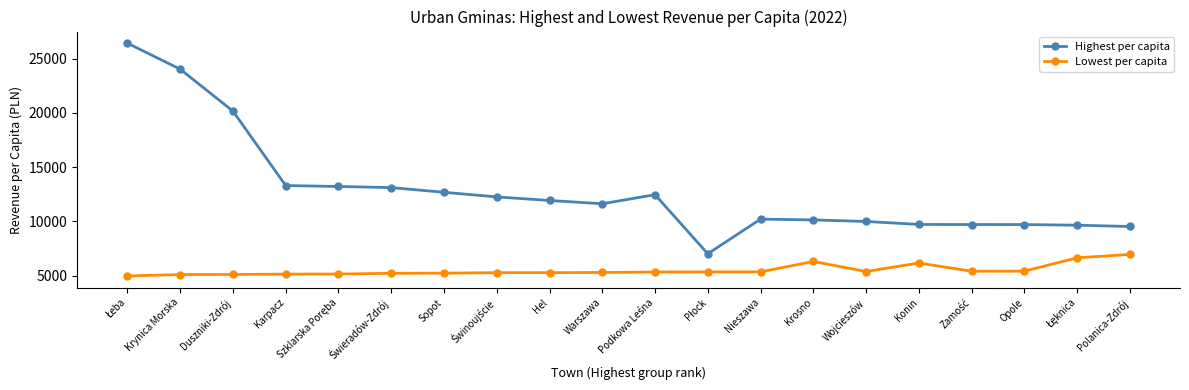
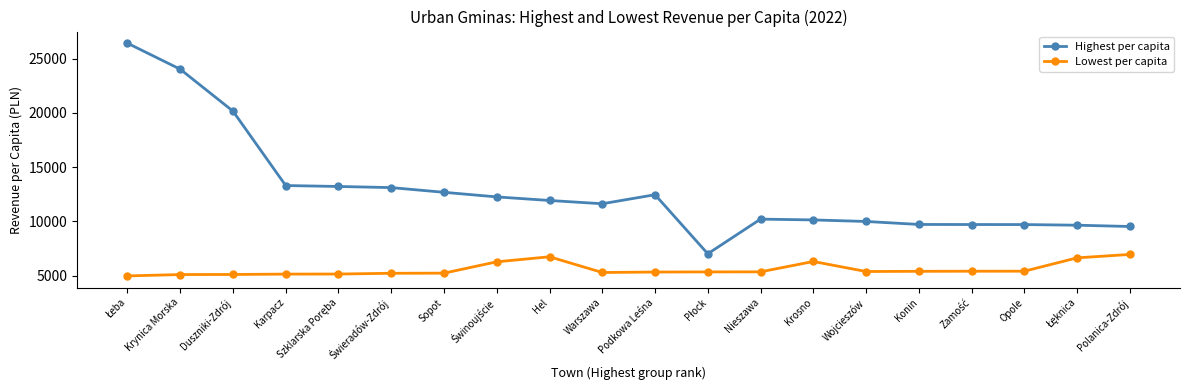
  {
    "Highest per capita": {
      "Łeba": 26400,
      "Krynica Morska": 24000,
      "Duszniki-Zdrój": 20200,
      "Karpacz": 13300,
      "Szklarska Poręba": 13200,
      "Świeradów-Zdrój": 13100,
      "Sopot": 12700,
      "Świnoujście": 12300,
      "Hel": 11900,
      "Warszawa": 11600,
      "Podkowa Leśna": 12500,
      "Płock": 7000,
      "Nieszawa": 10200,
      "Krosno": 10100,
      "Wojcieszów": 10000,
      "Konin": 9700,
      "Zamość": 9700,
      "Opole": 9700,
      "Łęknica": 9700,
      "Polanica-Zdrój": 9500
    },
    "Lowest per capita": {
      "Łeba": 5000,
      "Krynica Morska": 5100,
      "Duszniki-Zdrój": 5100,
      "Karpacz": 5100,
      "Szklarska Poręba": 5100,
      "Świeradów-Zdrój": 5200,
      "Sopot": 5200,
-     "Świnoujście": 5300,
-     "Hel": 5300,
+     "Świnoujście": 6300,
+     "Hel": 6700,
      "Warszawa": 5300,
      "Podkowa Leśna": 5300,
      "Płock": 5300,
      "Nieszawa": 5400,
      "Krosno": 6300,
      "Wojcieszów": 5400,
-     "Konin": 6200,
+     "Konin": 5400,
      "Zamość": 5400,
      "Opole": 5400,
      "Łęknica": 6600,
      "Polanica-Zdrój": 7000
    }
  }
